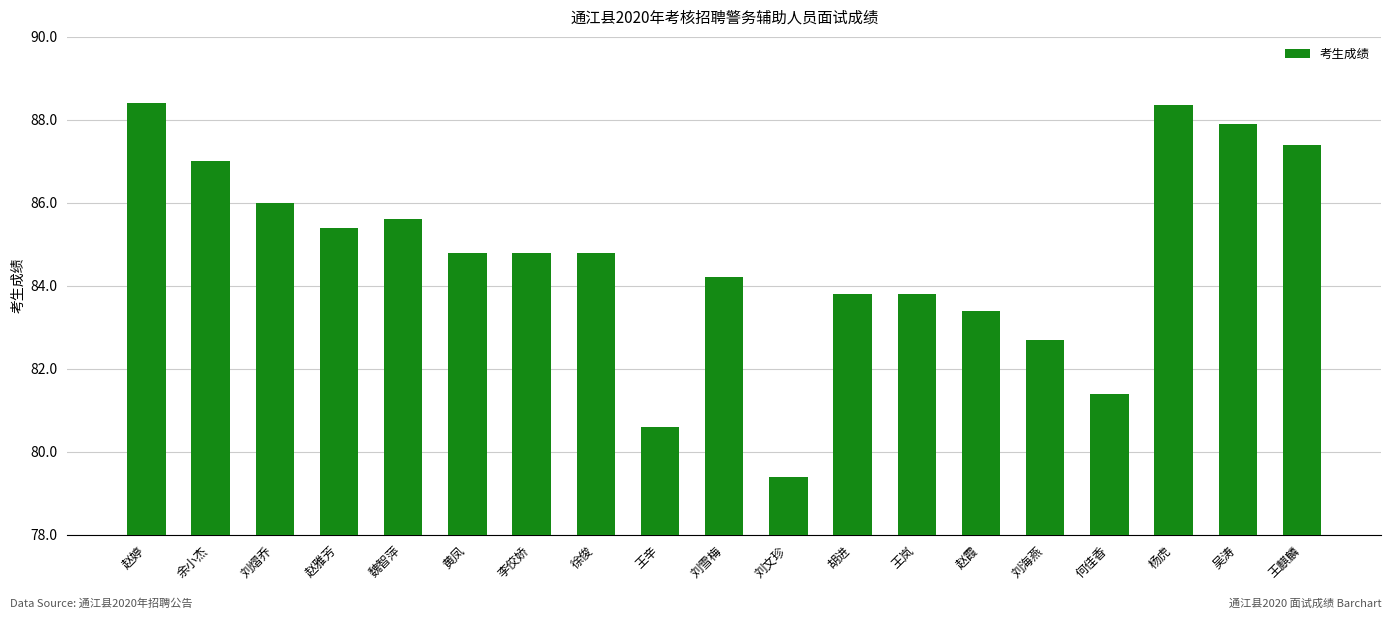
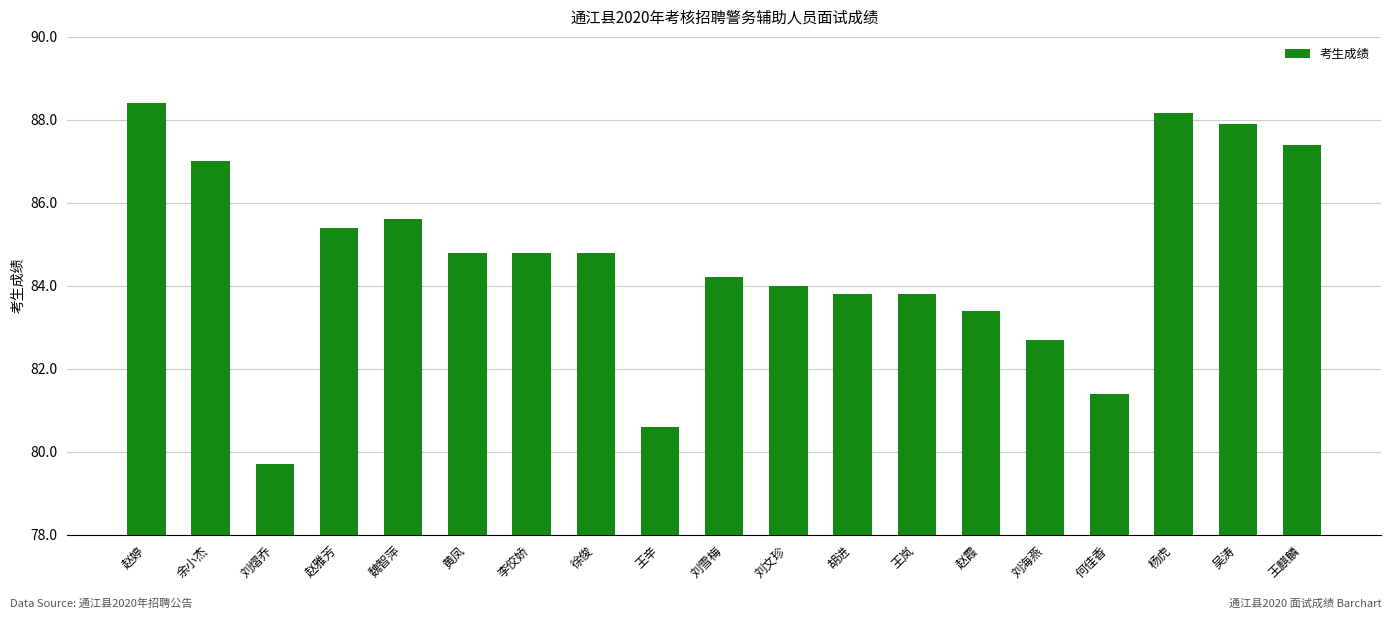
  {
    "赵婷": 88.4,
    "余小杰": 87.0,
-   "刘熠乔": 86.0,
+   "刘熠乔": 79.7,
    "赵雅芳": 85.4,
    "魏智萍": 85.6,
    "黄凤": 84.8,
    "李佼娇": 84.8,
    "徐俊": 84.8,
    "王辛": 80.6,
    "刘雪梅": 84.2,
-   "刘文珍": 79.4,
+   "刘文珍": 84.0,
    "胡进": 83.8,
    "王岚": 83.8,
    "赵霞": 83.4,
    "刘海燕": 82.7,
    "何佳香": 81.4,
-   "杨虎": 88.4,
+   "杨虎": 88.2,
    "吴涛": 87.9,
    "王麒麟": 87.4
  }
